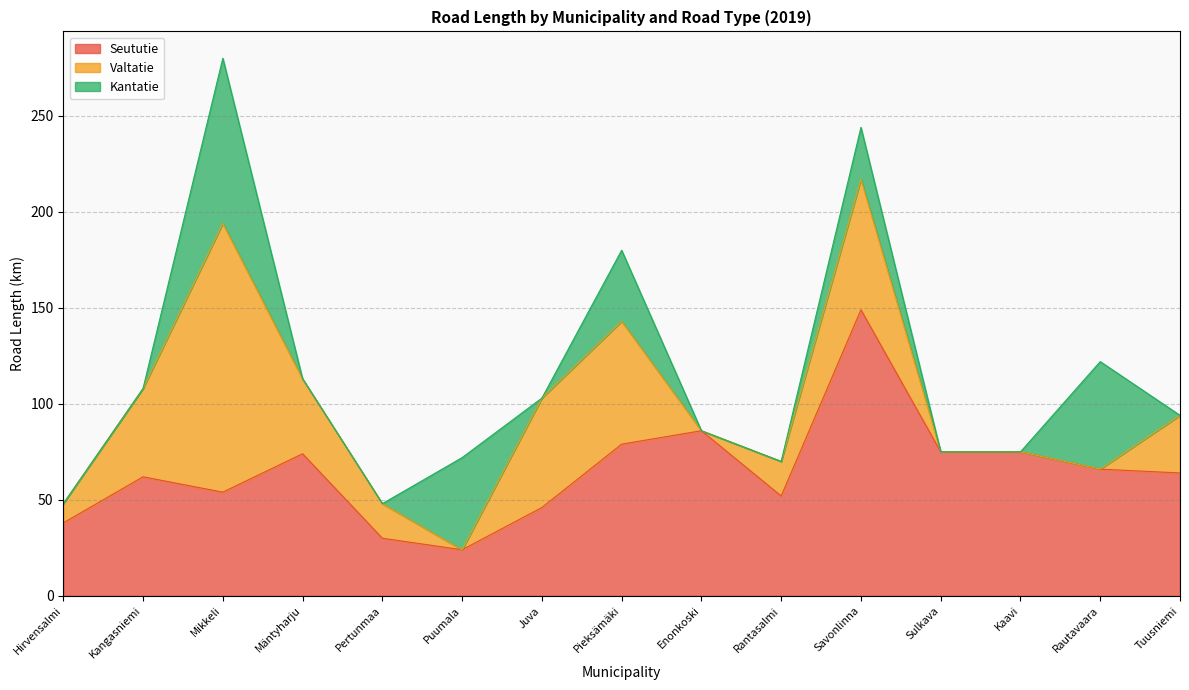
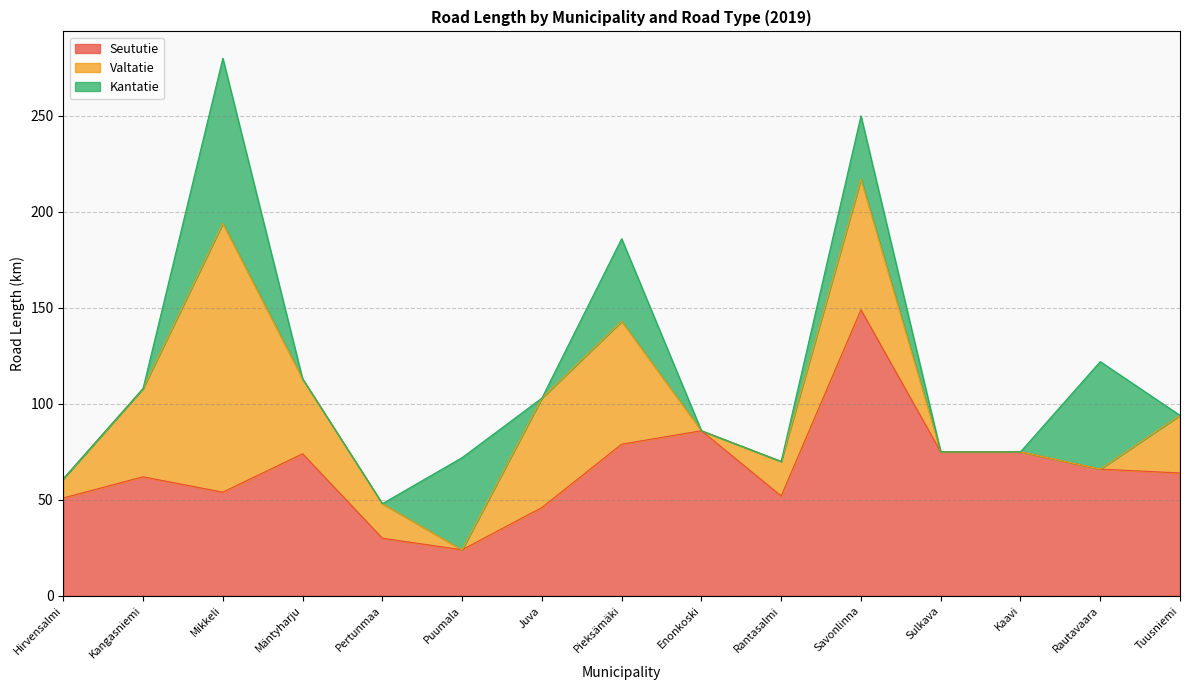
  {
    "Seututie": {
-     "Hirvensalmi": 38,
+     "Hirvensalmi": 51,
      "Kangasniemi": 62,
      "Mikkeli": 54,
      "Mäntyharju": 74,
      "Pertunmaa": 30,
      "Juva": 46,
      "Pieksämäki": 79,
      "Rantasalmi": 52,
      "Savonlinna": 149,
      "Tuusniemi": 64
    },
    "Valtatie": {
      "Mikkeli": 140,
      "Pieksämäki": 64,
      "Savonlinna": 68
    },
    "Kantatie": {
      "Mikkeli": 86,
      "Puumala": 48,
-     "Pieksämäki": 37,
-     "Savonlinna": 27,
+     "Pieksämäki": 43,
+     "Savonlinna": 33,
      "Rautavaara": 56
    }
  }
